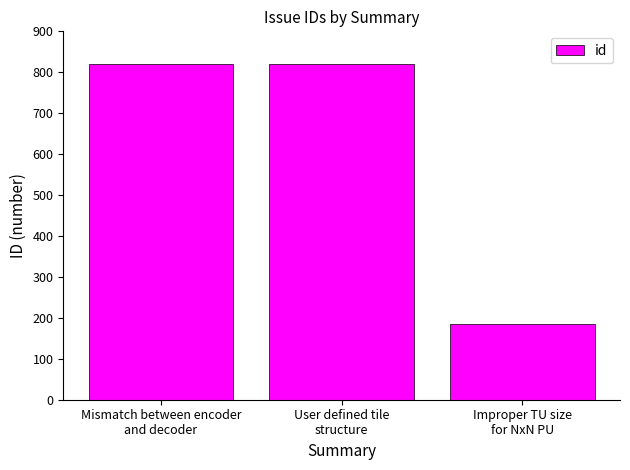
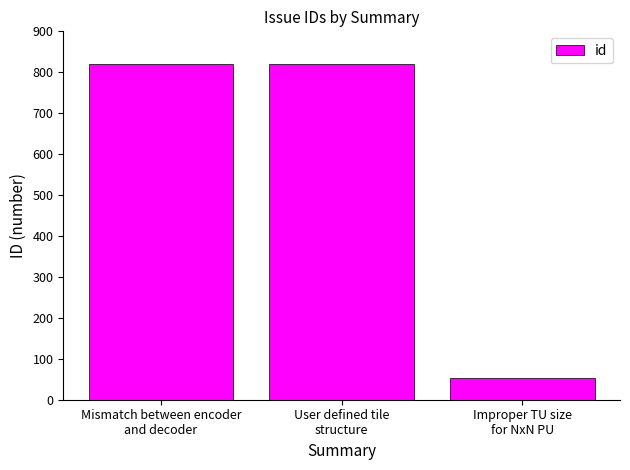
  {
    "Mismatch between encoder and decoder": 820,
    "User defined tile structure": 820,
-   "Improper TU size for NxN PU": 190
+   "Improper TU size for NxN PU": 50
  }
